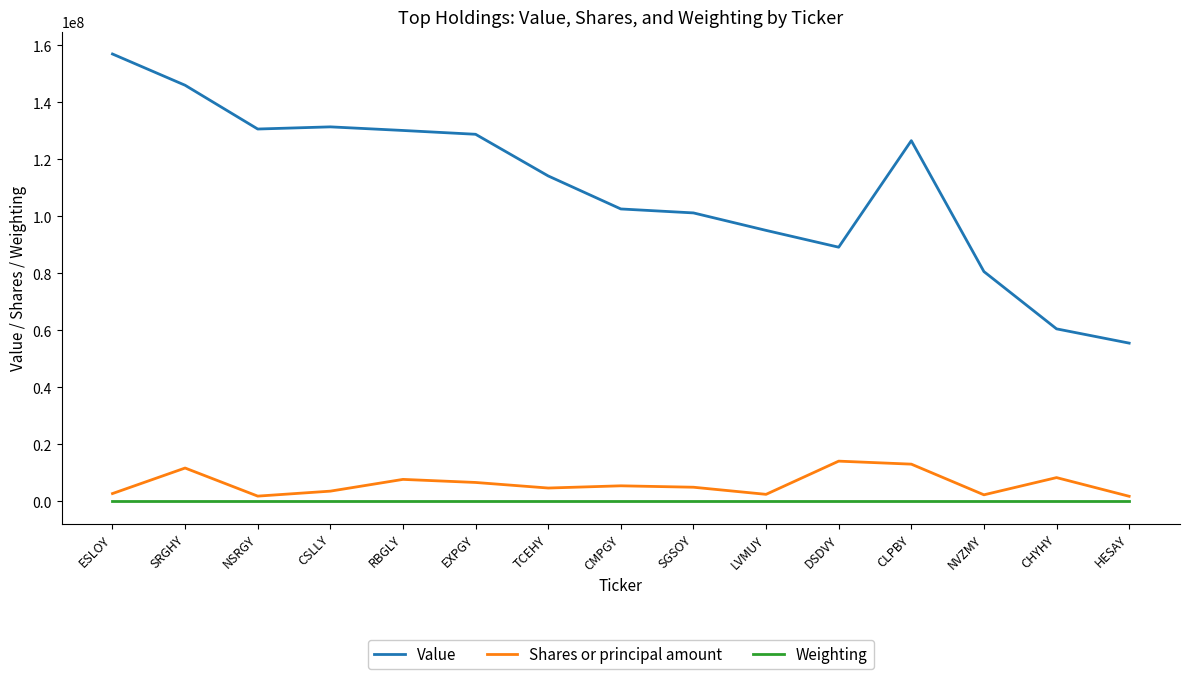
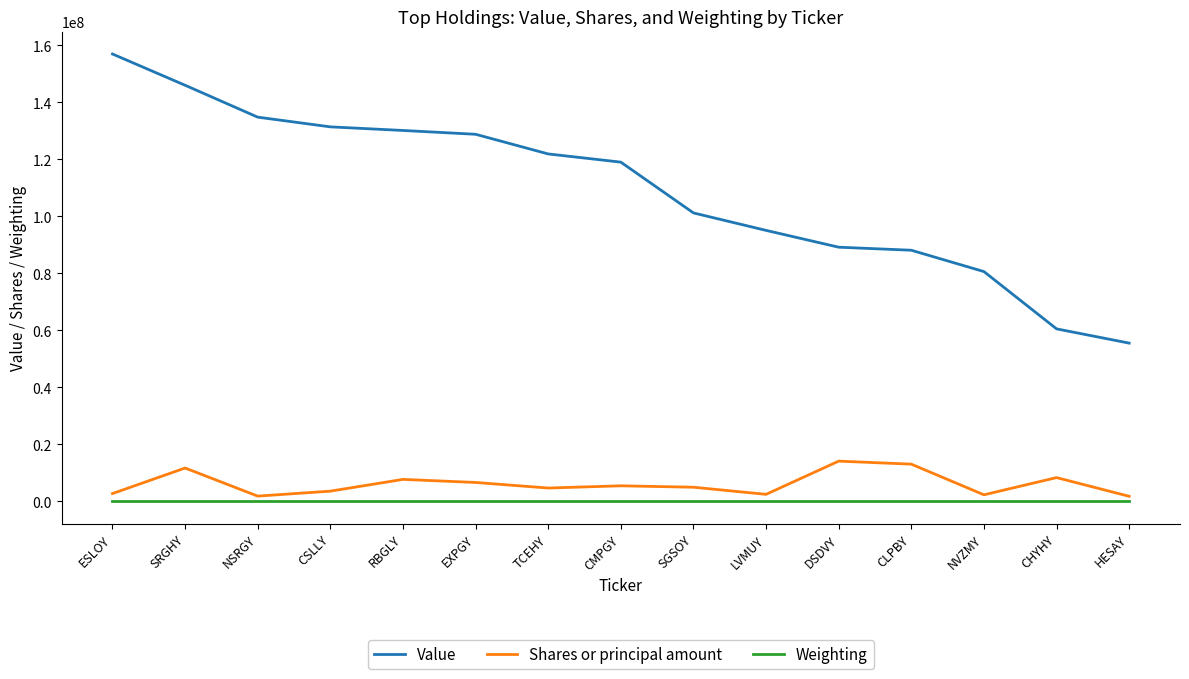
  {
    "Value": {
      "ESLOY": 157000000,
      "SRGHY": 146000000,
-     "NSRGY": 131000000,
+     "NSRGY": 135000000,
      "CSLLY": 131000000,
      "RBGLY": 130000000,
      "EXPGY": 129000000,
-     "TCEHY": 114000000,
-     "CMPGY": 103000000,
+     "TCEHY": 122000000,
+     "CMPGY": 119000000,
      "SGSOY": 101000000,
      "LVMUY": 95000000,
      "DSDVY": 89000000,
-     "CLPBY": 127000000,
+     "CLPBY": 88000000,
      "NVZMY": 81000000,
      "CHYHY": 61000000,
      "HESAY": 56000000
    },
    "Shares or principal amount": {
      "ESLOY": 3000000,
      "SRGHY": 12000000,
      "NSRGY": 2000000,
      "CSLLY": 4000000,
      "RBGLY": 8000000,
      "EXPGY": 7000000,
      "TCEHY": 5000000,
      "CMPGY": 5000000,
      "SGSOY": 5000000,
      "LVMUY": 3000000,
      "DSDVY": 14000000,
      "CLPBY": 13000000,
      "NVZMY": 2000000,
      "CHYHY": 8000000,
      "HESAY": 2000000
    },
    "Weighting": {
      "ESLOY": 0,
      "SRGHY": 0,
      "NSRGY": 0,
      "CSLLY": 0,
      "RBGLY": 0,
      "EXPGY": 0,
      "TCEHY": 0,
      "CMPGY": 0,
      "SGSOY": 0,
      "LVMUY": 0,
      "DSDVY": 0,
      "CLPBY": 0,
      "NVZMY": 0,
      "CHYHY": 0,
      "HESAY": 0
    }
  }
